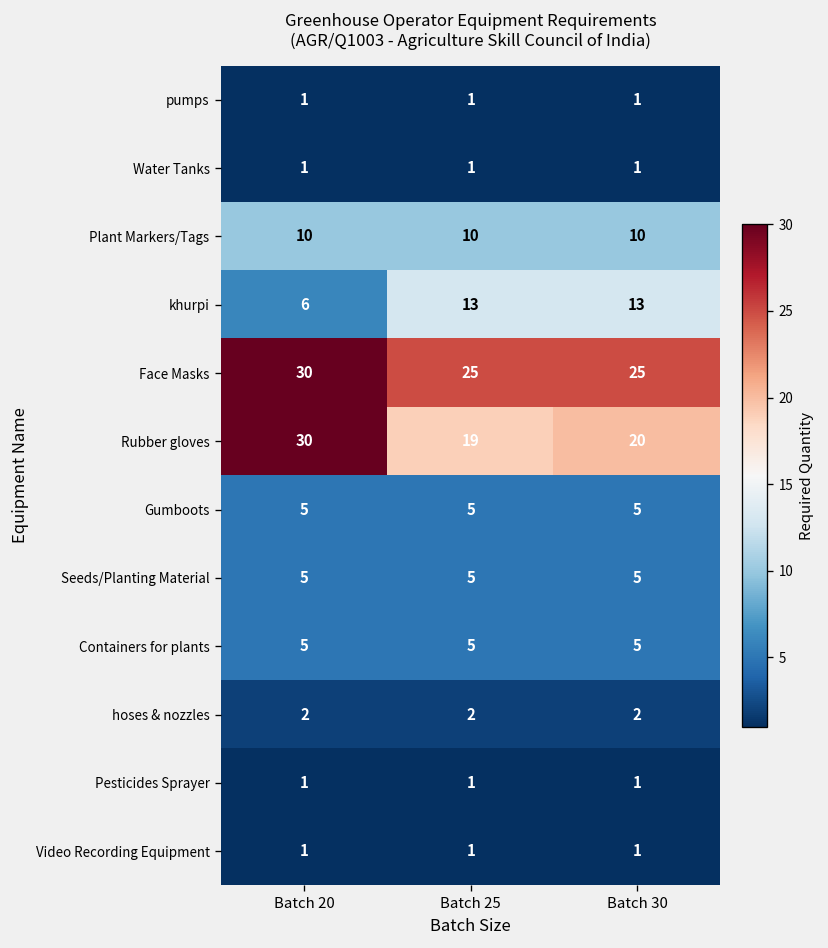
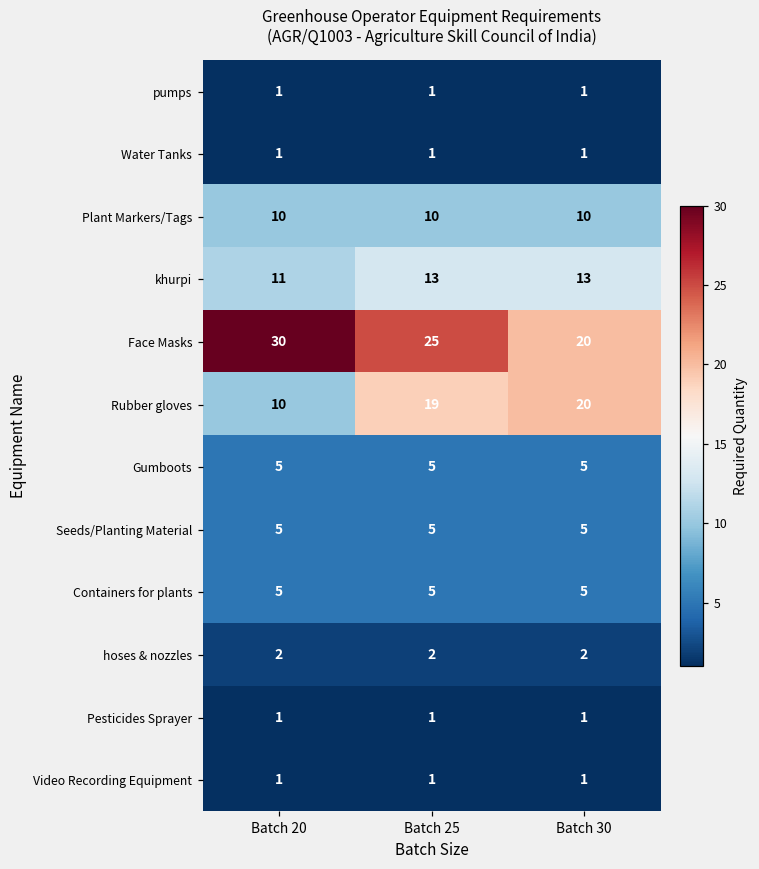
  {
    "pumps": {
      "Batch 20": 1,
      "Batch 25": 1,
      "Batch 30": 1
    },
    "Water Tanks": {
      "Batch 20": 1,
      "Batch 25": 1,
      "Batch 30": 1
    },
    "Plant Markers/Tags": {
      "Batch 20": 10,
      "Batch 25": 10,
      "Batch 30": 10
    },
    "khurpi": {
-     "Batch 20": 6,
+     "Batch 20": 11,
      "Batch 25": 13,
      "Batch 30": 13
    },
    "Face Masks": {
      "Batch 20": 30,
      "Batch 25": 25,
-     "Batch 30": 25
+     "Batch 30": 20
    },
    "Rubber gloves": {
-     "Batch 20": 30,
+     "Batch 20": 10,
      "Batch 25": 19,
      "Batch 30": 20
    },
    "Gumboots": {
      "Batch 20": 5,
      "Batch 25": 5,
      "Batch 30": 5
    },
    "Seeds/Planting Material": {
      "Batch 20": 5,
      "Batch 25": 5,
      "Batch 30": 5
    },
    "Containers for plants": {
      "Batch 20": 5,
      "Batch 25": 5,
      "Batch 30": 5
    },
    "hoses & nozzles": {
      "Batch 20": 2,
      "Batch 25": 2,
      "Batch 30": 2
    },
    "Pesticides Sprayer": {
      "Batch 20": 1,
      "Batch 25": 1,
      "Batch 30": 1
    },
    "Video Recording Equipment": {
      "Batch 20": 1,
      "Batch 25": 1,
      "Batch 30": 1
    }
  }
